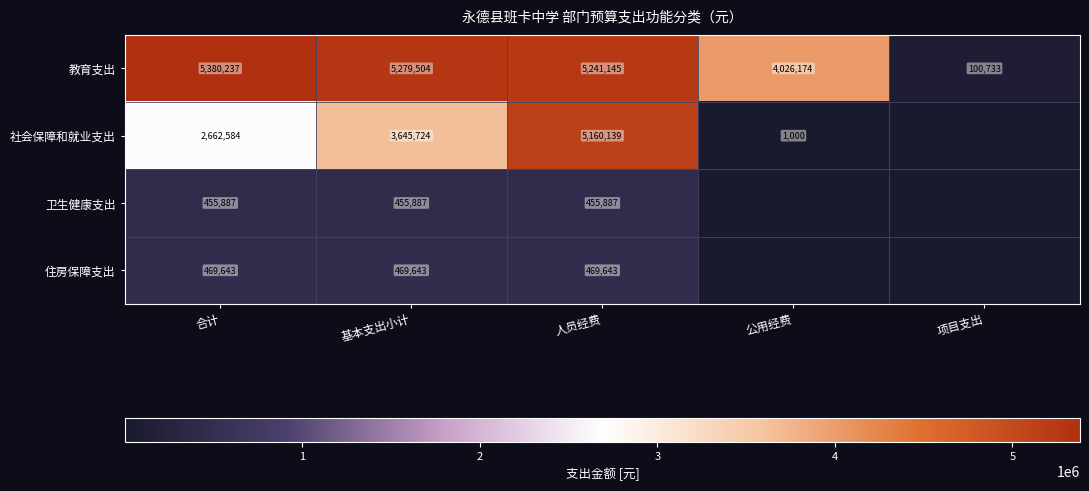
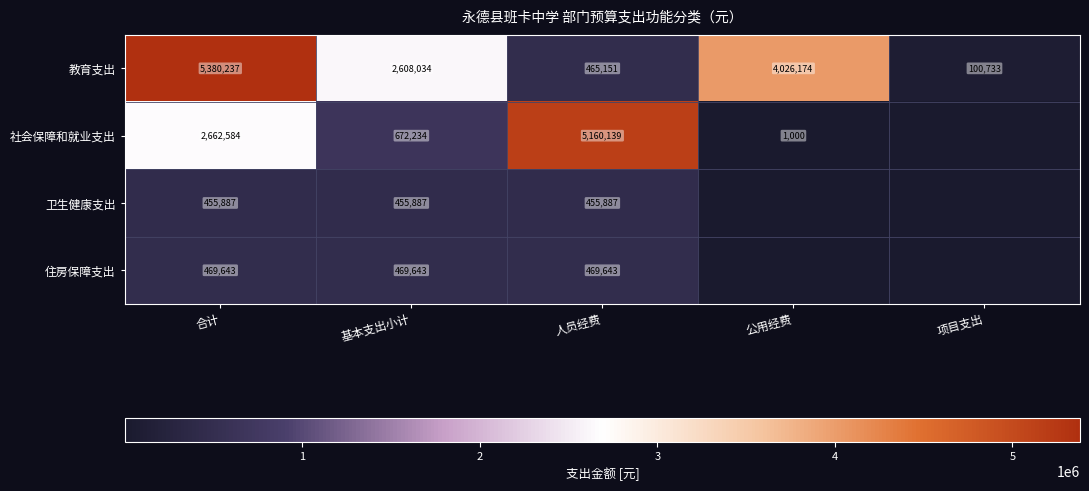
  {
    "教育支出": {
-     "基本支出小计": "5,279,504",
-     "人员经费": "5,241,145"
+     "基本支出小计": "2,608,034",
+     "人员经费": "465,151"
    },
    "社会保障和就业支出": {
-     "基本支出小计": "3,645,724"
+     "基本支出小计": "672,234"
    }
  }
